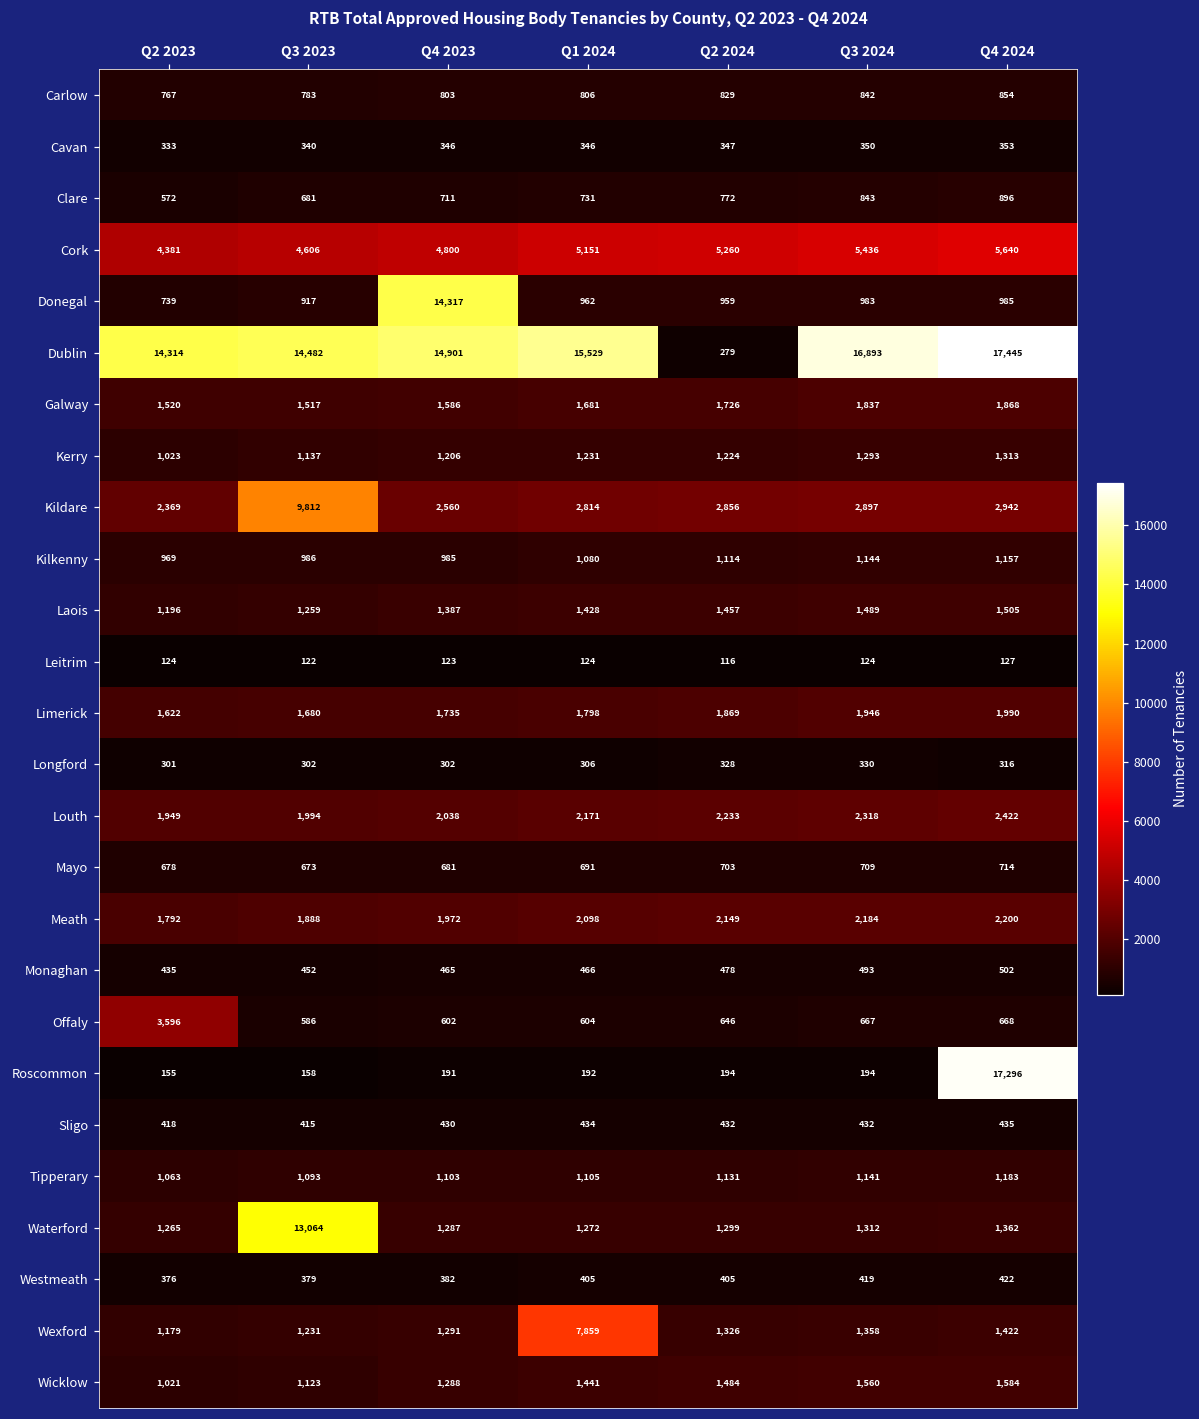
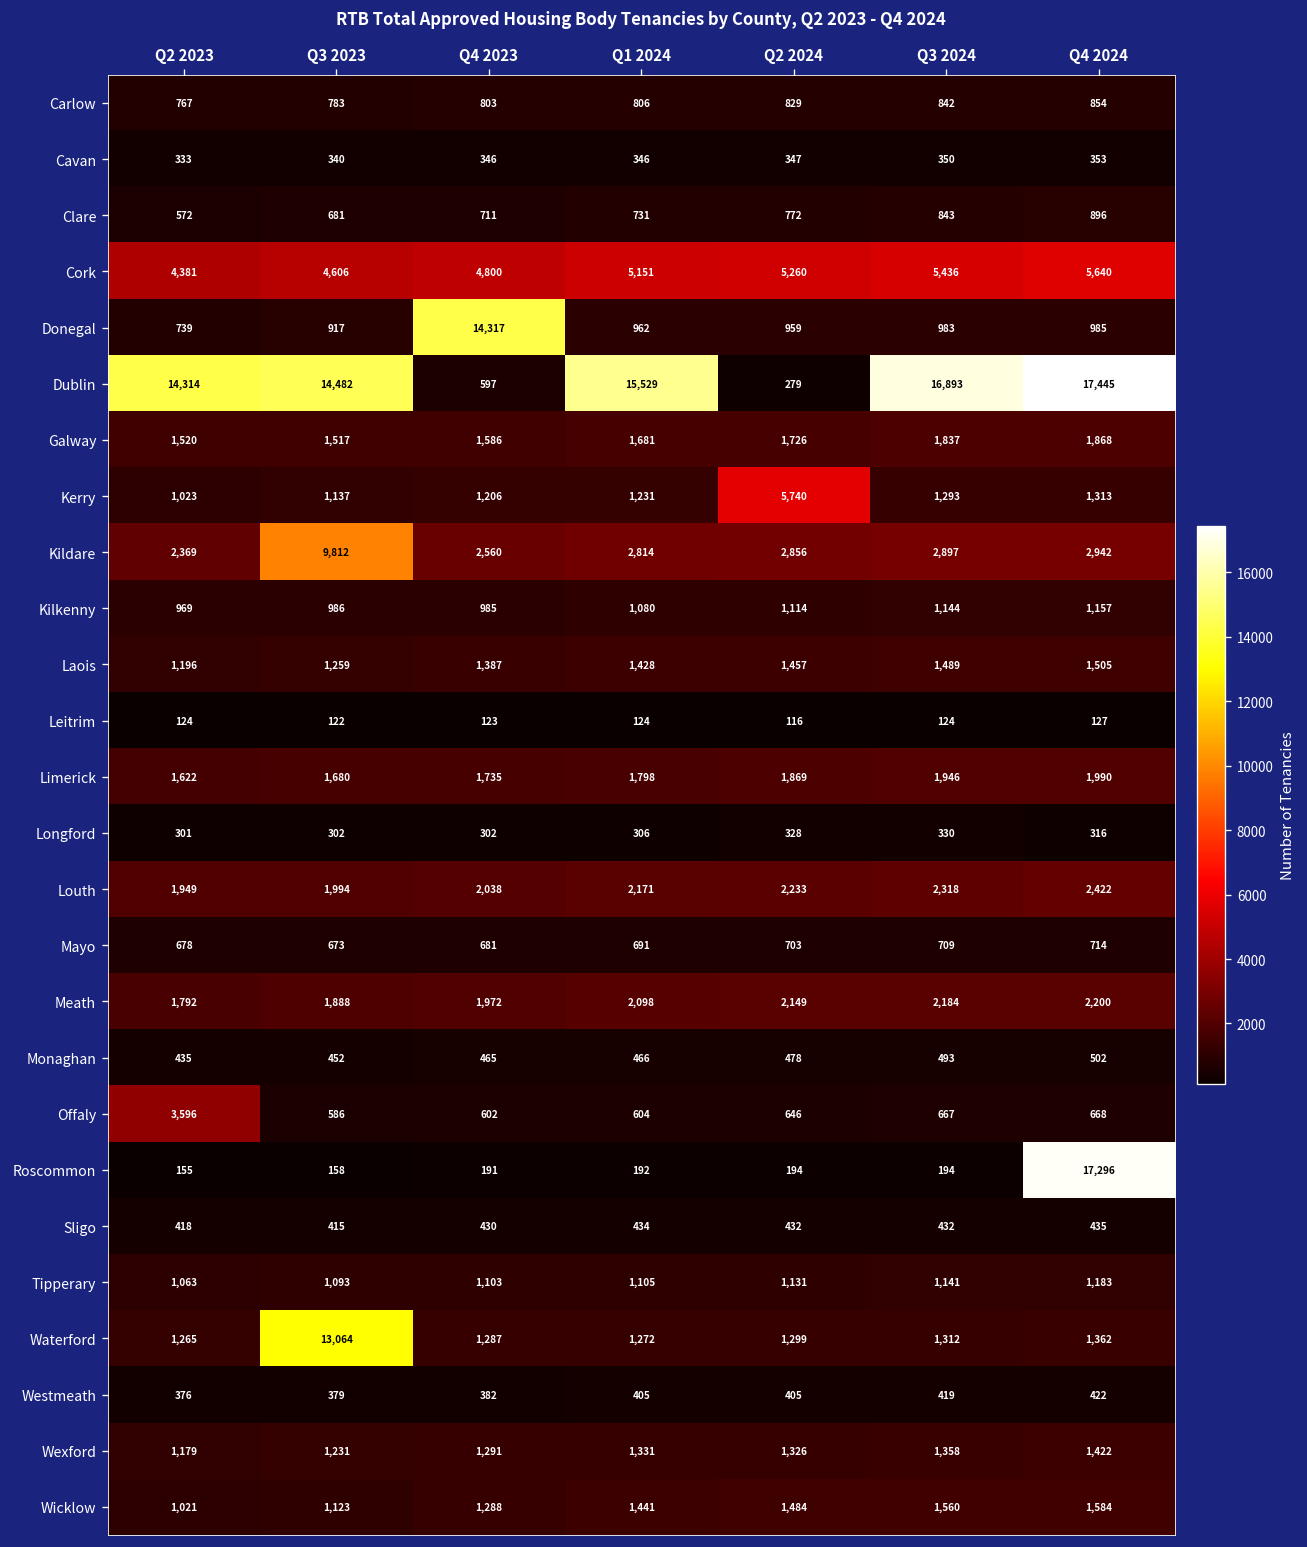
  {
    "Carlow": {
      "Q2 2023": "767",
      "Q3 2023": "783",
      "Q4 2023": "803",
      "Q1 2024": "806",
      "Q2 2024": "829",
      "Q3 2024": "842",
      "Q4 2024": "854"
    },
    "Cavan": {
      "Q2 2023": "333",
      "Q3 2023": "340",
      "Q4 2023": "346",
      "Q1 2024": "346",
      "Q2 2024": "347",
      "Q3 2024": "350",
      "Q4 2024": "353"
    },
    "Clare": {
      "Q2 2023": "572",
      "Q3 2023": "681",
      "Q4 2023": "711",
      "Q1 2024": "731",
      "Q2 2024": "772",
      "Q3 2024": "843",
      "Q4 2024": "896"
    },
    "Cork": {
      "Q2 2023": "4,381",
      "Q3 2023": "4,606",
      "Q4 2023": "4,800",
      "Q1 2024": "5,151",
      "Q2 2024": "5,260",
      "Q3 2024": "5,436",
      "Q4 2024": "5,640"
    },
    "Donegal": {
      "Q2 2023": "739",
      "Q3 2023": "917",
      "Q4 2023": "14,317",
      "Q1 2024": "962",
      "Q2 2024": "959",
      "Q3 2024": "983",
      "Q4 2024": "985"
    },
    "Dublin": {
      "Q2 2023": "14,314",
      "Q3 2023": "14,482",
-     "Q4 2023": "14,901",
+     "Q4 2023": "597",
      "Q1 2024": "15,529",
      "Q2 2024": "279",
      "Q3 2024": "16,893",
      "Q4 2024": "17,445"
    },
    "Galway": {
      "Q2 2023": "1,520",
      "Q3 2023": "1,517",
      "Q4 2023": "1,586",
      "Q1 2024": "1,681",
      "Q2 2024": "1,726",
      "Q3 2024": "1,837",
      "Q4 2024": "1,868"
    },
    "Kerry": {
      "Q2 2023": "1,023",
      "Q3 2023": "1,137",
      "Q4 2023": "1,206",
      "Q1 2024": "1,231",
-     "Q2 2024": "1,224",
+     "Q2 2024": "5,740",
      "Q3 2024": "1,293",
      "Q4 2024": "1,313"
    },
    "Kildare": {
      "Q2 2023": "2,369",
      "Q3 2023": "9,812",
      "Q4 2023": "2,560",
      "Q1 2024": "2,814",
      "Q2 2024": "2,856",
      "Q3 2024": "2,897",
      "Q4 2024": "2,942"
    },
    "Kilkenny": {
      "Q2 2023": "969",
      "Q3 2023": "986",
      "Q4 2023": "985",
      "Q1 2024": "1,080",
      "Q2 2024": "1,114",
      "Q3 2024": "1,144",
      "Q4 2024": "1,157"
    },
    "Laois": {
      "Q2 2023": "1,196",
      "Q3 2023": "1,259",
      "Q4 2023": "1,387",
      "Q1 2024": "1,428",
      "Q2 2024": "1,457",
      "Q3 2024": "1,489",
      "Q4 2024": "1,505"
    },
    "Leitrim": {
      "Q2 2023": "124",
      "Q3 2023": "122",
      "Q4 2023": "123",
      "Q1 2024": "124",
      "Q2 2024": "116",
      "Q3 2024": "124",
      "Q4 2024": "127"
    },
    "Limerick": {
      "Q2 2023": "1,622",
      "Q3 2023": "1,680",
      "Q4 2023": "1,735",
      "Q1 2024": "1,798",
      "Q2 2024": "1,869",
      "Q3 2024": "1,946",
      "Q4 2024": "1,990"
    },
    "Longford": {
      "Q2 2023": "301",
      "Q3 2023": "302",
      "Q4 2023": "302",
      "Q1 2024": "306",
      "Q2 2024": "328",
      "Q3 2024": "330",
      "Q4 2024": "316"
    },
    "Louth": {
      "Q2 2023": "1,949",
      "Q3 2023": "1,994",
      "Q4 2023": "2,038",
      "Q1 2024": "2,171",
      "Q2 2024": "2,233",
      "Q3 2024": "2,318",
      "Q4 2024": "2,422"
    },
    "Mayo": {
      "Q2 2023": "678",
      "Q3 2023": "673",
      "Q4 2023": "681",
      "Q1 2024": "691",
      "Q2 2024": "703",
      "Q3 2024": "709",
      "Q4 2024": "714"
    },
    "Meath": {
      "Q2 2023": "1,792",
      "Q3 2023": "1,888",
      "Q4 2023": "1,972",
      "Q1 2024": "2,098",
      "Q2 2024": "2,149",
      "Q3 2024": "2,184",
      "Q4 2024": "2,200"
    },
    "Monaghan": {
      "Q2 2023": "435",
      "Q3 2023": "452",
      "Q4 2023": "465",
      "Q1 2024": "466",
      "Q2 2024": "478",
      "Q3 2024": "493",
      "Q4 2024": "502"
    },
    "Offaly": {
      "Q2 2023": "3,596",
      "Q3 2023": "586",
      "Q4 2023": "602",
      "Q1 2024": "604",
      "Q2 2024": "646",
      "Q3 2024": "667",
      "Q4 2024": "668"
    },
    "Roscommon": {
      "Q2 2023": "155",
      "Q3 2023": "158",
      "Q4 2023": "191",
      "Q1 2024": "192",
      "Q2 2024": "194",
      "Q3 2024": "194",
      "Q4 2024": "17,296"
    },
    "Sligo": {
      "Q2 2023": "418",
      "Q3 2023": "415",
      "Q4 2023": "430",
      "Q1 2024": "434",
      "Q2 2024": "432",
      "Q3 2024": "432",
      "Q4 2024": "435"
    },
    "Tipperary": {
      "Q2 2023": "1,063",
      "Q3 2023": "1,093",
      "Q4 2023": "1,103",
      "Q1 2024": "1,105",
      "Q2 2024": "1,131",
      "Q3 2024": "1,141",
      "Q4 2024": "1,183"
    },
    "Waterford": {
      "Q2 2023": "1,265",
      "Q3 2023": "13,064",
      "Q4 2023": "1,287",
      "Q1 2024": "1,272",
      "Q2 2024": "1,299",
      "Q3 2024": "1,312",
      "Q4 2024": "1,362"
    },
    "Westmeath": {
      "Q2 2023": "376",
      "Q3 2023": "379",
      "Q4 2023": "382",
      "Q1 2024": "405",
      "Q2 2024": "405",
      "Q3 2024": "419",
      "Q4 2024": "422"
    },
    "Wexford": {
      "Q2 2023": "1,179",
      "Q3 2023": "1,231",
      "Q4 2023": "1,291",
-     "Q1 2024": "7,859",
+     "Q1 2024": "1,331",
      "Q2 2024": "1,326",
      "Q3 2024": "1,358",
      "Q4 2024": "1,422"
    },
    "Wicklow": {
      "Q2 2023": "1,021",
      "Q3 2023": "1,123",
      "Q4 2023": "1,288",
      "Q1 2024": "1,441",
      "Q2 2024": "1,484",
      "Q3 2024": "1,560",
      "Q4 2024": "1,584"
    }
  }
